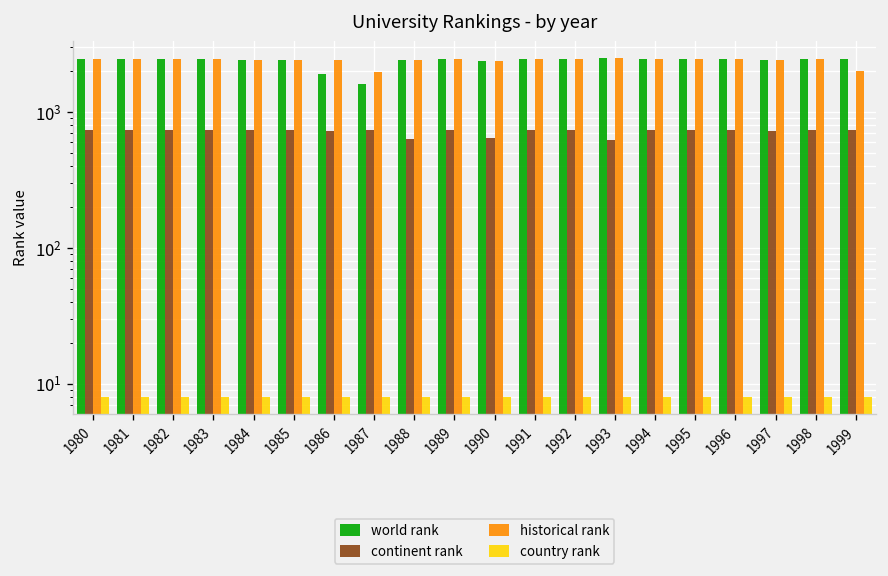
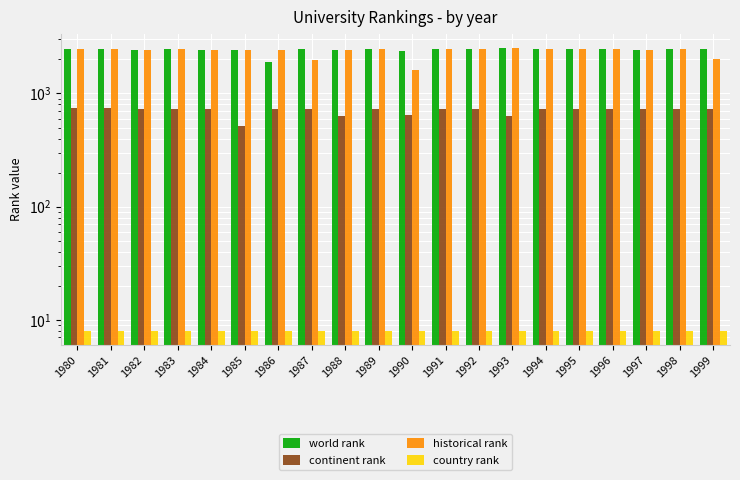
  {
    "world rank": {
      "1980": 2500,
      "1981": 2500,
      "1982": 2400,
      "1983": 2400,
      "1984": 2400,
      "1985": 2400,
      "1986": 1900,
-     "1987": 1600,
+     "1987": 2400,
      "1988": 2400,
      "1989": 2400,
      "1990": 2400,
      "1991": 2400,
      "1992": 2400,
      "1993": 2500,
      "1994": 2400,
      "1995": 2400,
      "1996": 2400,
      "1997": 2400,
      "1998": 2400,
      "1999": 2400
    },
    "continent rank": {
      "1980": 700,
      "1981": 700,
      "1982": 700,
      "1983": 700,
      "1984": 700,
-     "1985": 700,
+     "1985": 500,
      "1986": 700,
      "1987": 700,
      "1988": 600,
      "1989": 700,
      "1990": 600,
      "1991": 700,
      "1992": 700,
      "1993": 600,
      "1994": 700,
      "1995": 700,
      "1996": 700,
      "1997": 700,
      "1998": 700,
      "1999": 700
    },
    "historical rank": {
      "1980": 2500,
      "1981": 2500,
      "1982": 2400,
      "1983": 2400,
      "1984": 2400,
      "1985": 2400,
      "1986": 2400,
      "1987": 2000,
      "1988": 2400,
      "1989": 2400,
-     "1990": 2400,
+     "1990": 1600,
      "1991": 2400,
      "1992": 2400,
      "1993": 2500,
      "1994": 2400,
      "1995": 2400,
      "1996": 2400,
      "1997": 2400,
      "1998": 2400,
      "1999": 2000
    },
    "country rank": {
      "1980": 8,
      "1981": 8,
      "1982": 8,
      "1983": 8,
      "1984": 8,
      "1985": 8,
      "1986": 8,
      "1987": 8,
      "1988": 8,
      "1989": 8,
      "1990": 8,
      "1991": 8,
      "1992": 8,
      "1993": 8,
      "1994": 8,
      "1995": 8,
      "1996": 8,
      "1997": 8,
      "1998": 8,
      "1999": 8
    }
  }
